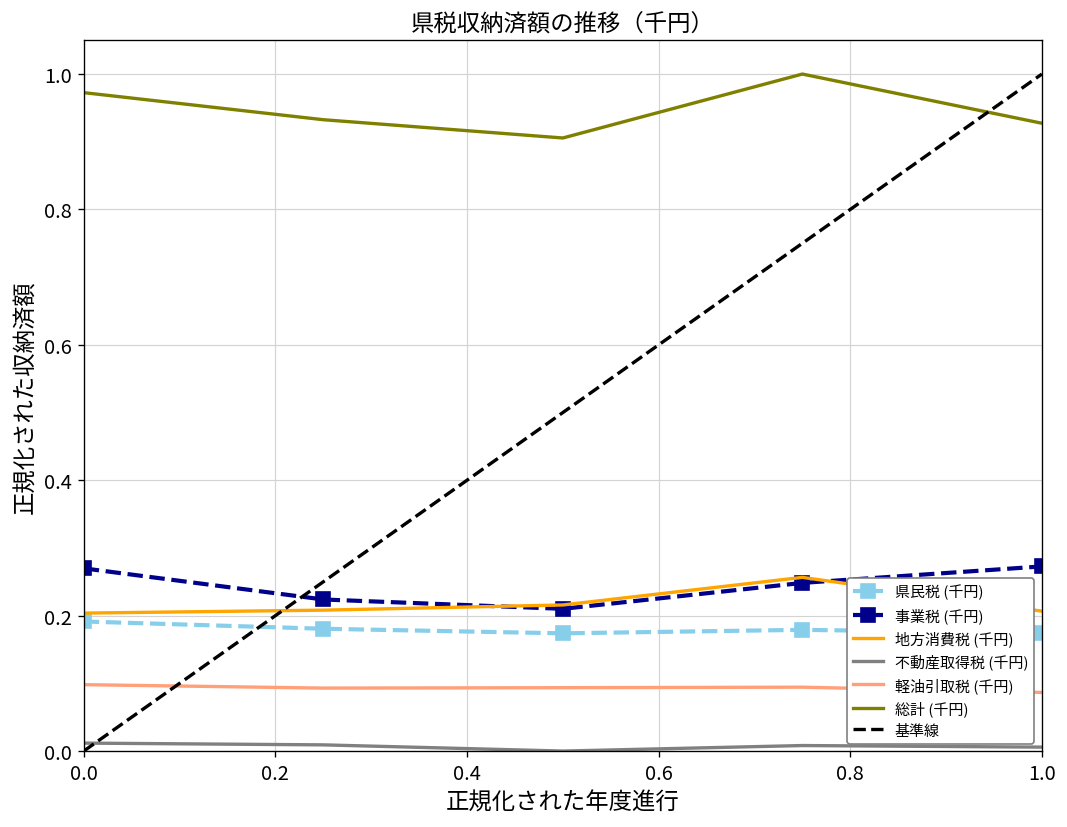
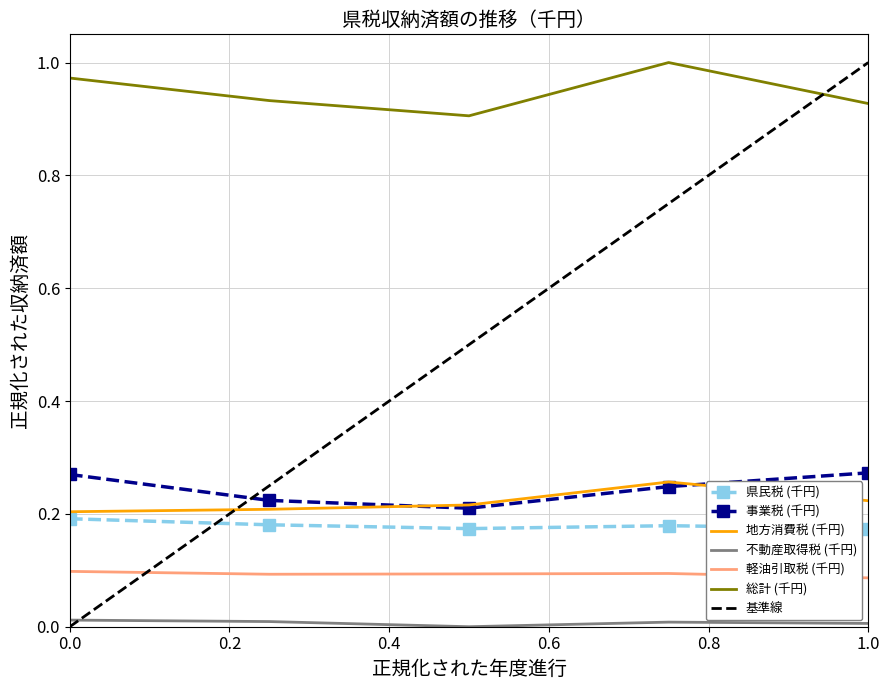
  {
    "県民税 (千円)": {
      "0.0": 0.19,
      "1.0": 0.17
    },
    "事業税 (千円)": {
      "0.0": 0.27,
      "1.0": 0.27
    },
    "地方消費税 (千円)": {
      "0.0": 0.20,
-     "1.0": 0.21
+     "1.0": 0.22
    },
    "不動産取得税 (千円)": {
      "0.0": 0.01,
      "1.0": 0.01
    },
    "軽油引取税 (千円)": {
      "0.0": 0.10,
      "1.0": 0.09
    },
    "総計 (千円)": {
      "0.0": 0.97,
      "1.0": 0.93
    },
    "基準線": {
      "0.0": 0.00,
      "1.0": 1.00
    }
  }
